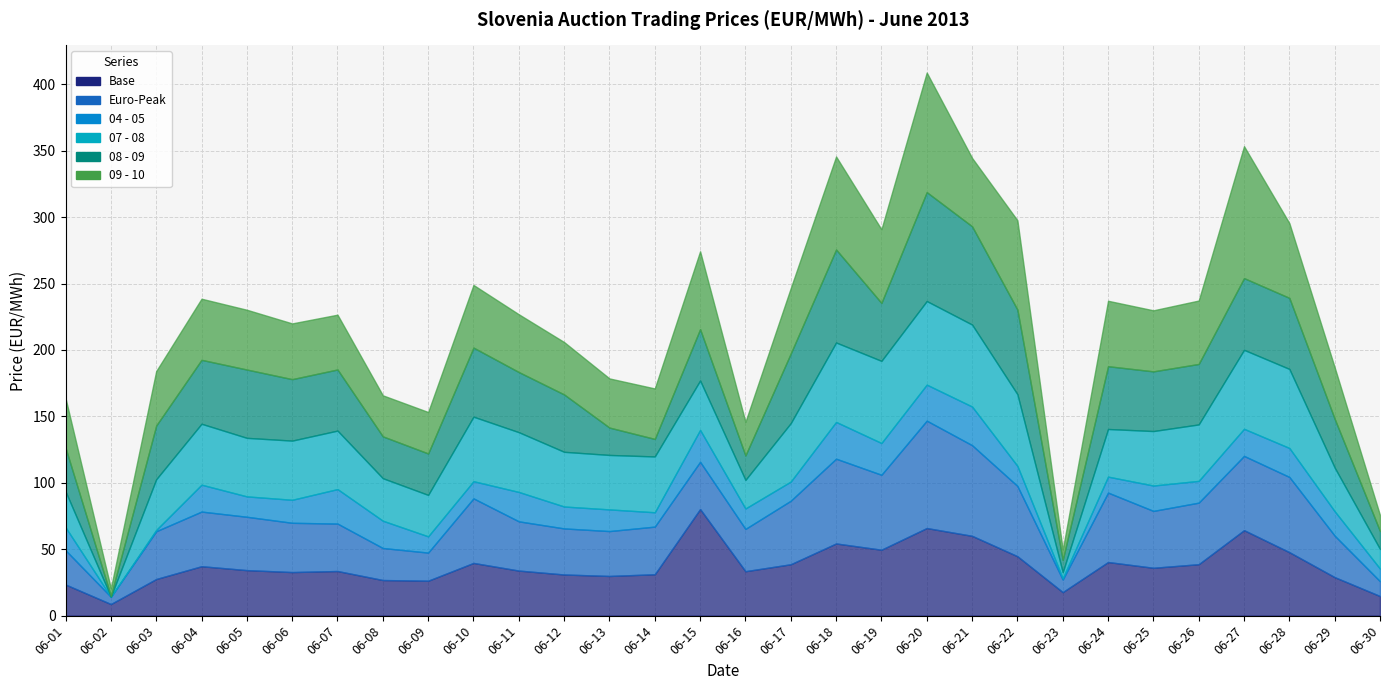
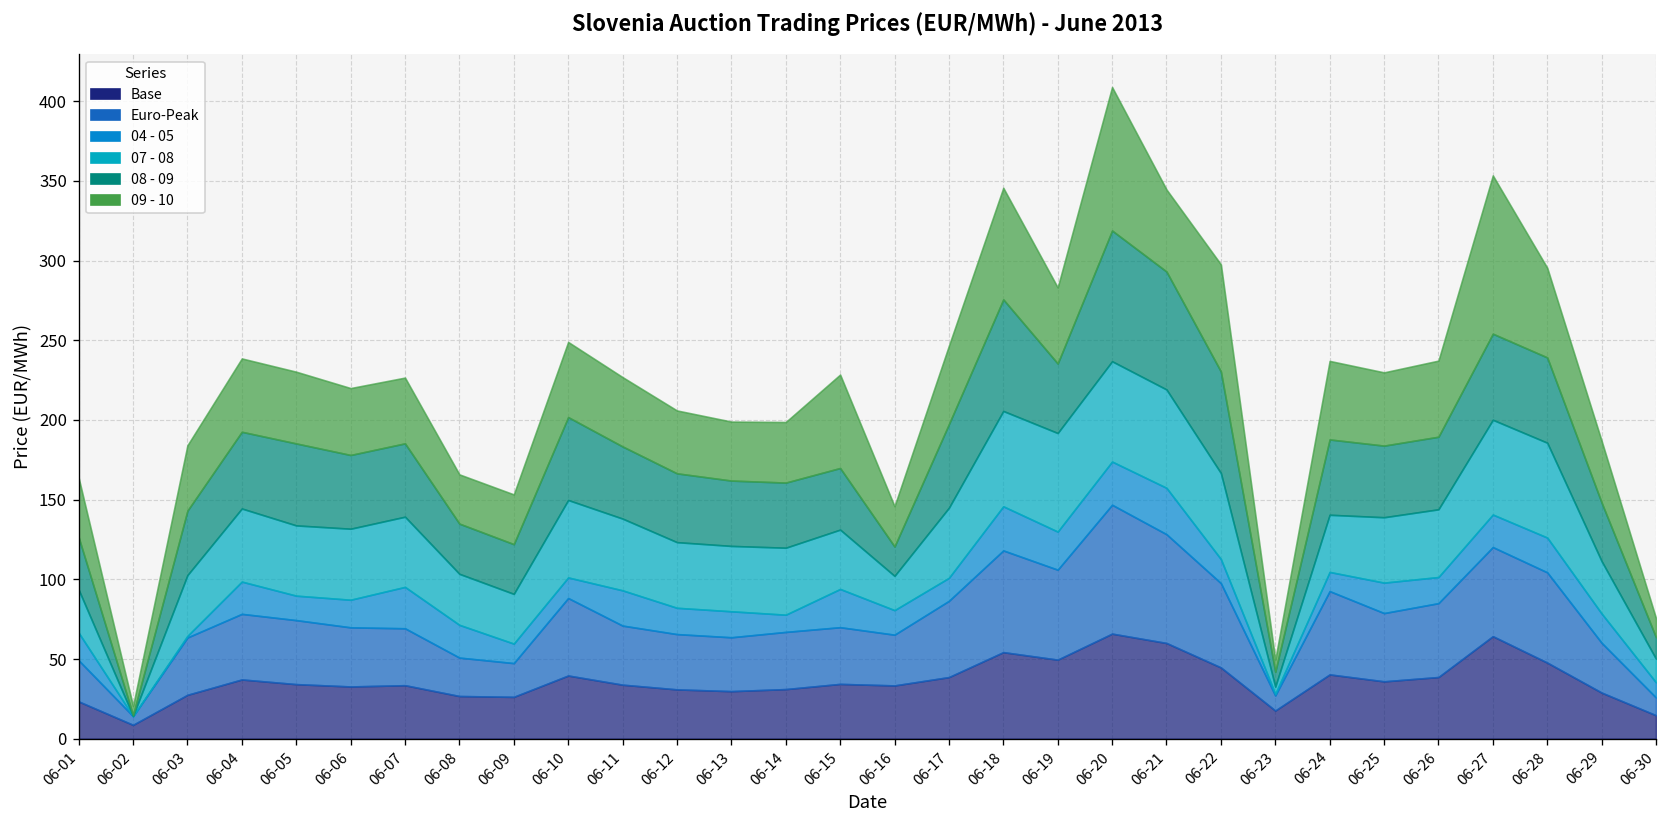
  {
    "Base": {
      "06-01": 23,
      "06-02": 9,
      "06-03": 28,
      "06-04": 37,
      "06-05": 34,
      "06-06": 33,
      "06-07": 34,
      "06-08": 27,
      "06-09": 26,
      "06-10": 40,
      "06-11": 34,
      "06-12": 31,
      "06-13": 30,
      "06-14": 31,
-     "06-15": 80,
+     "06-15": 34,
      "06-16": 33,
      "06-17": 39,
      "06-18": 54,
      "06-19": 50,
      "06-20": 66,
      "06-21": 60,
      "06-22": 45,
      "06-23": 18,
      "06-24": 40,
      "06-25": 36,
      "06-26": 39,
      "06-27": 64,
      "06-28": 48,
      "06-29": 29,
      "06-30": 15
    },
    "08 - 09": {
      "06-01": 33,
      "06-03": 40,
      "06-04": 48,
      "06-05": 51,
      "06-06": 46,
      "06-07": 46,
      "06-08": 31,
      "06-09": 31,
      "06-10": 52,
      "06-11": 45,
      "06-12": 43,
-     "06-13": 21,
-     "06-14": 13,
+     "06-13": 41,
+     "06-14": 41,
      "06-15": 39,
      "06-16": 18,
      "06-17": 52,
      "06-18": 70,
      "06-19": 44,
      "06-20": 82,
      "06-21": 74,
      "06-22": 64,
      "06-23": 9,
      "06-24": 47,
      "06-25": 45,
      "06-26": 46,
      "06-27": 54,
      "06-28": 54,
      "06-29": 37,
      "06-30": 14
    },
    "09 - 10": {
      "06-01": 37,
      "06-02": 6,
      "06-03": 41,
      "06-04": 46,
      "06-05": 45,
      "06-06": 42,
      "06-07": 41,
      "06-08": 31,
      "06-09": 31,
      "06-10": 47,
      "06-11": 43,
      "06-12": 39,
      "06-13": 37,
      "06-14": 38,
      "06-15": 59,
      "06-16": 25,
      "06-17": 49,
      "06-18": 70,
-     "06-19": 55,
+     "06-19": 48,
      "06-20": 90,
      "06-21": 51,
      "06-22": 67,
      "06-23": 8,
      "06-24": 49,
      "06-25": 46,
      "06-26": 48,
      "06-27": 99,
      "06-28": 56,
      "06-29": 39,
      "06-30": 12
    }
  }
